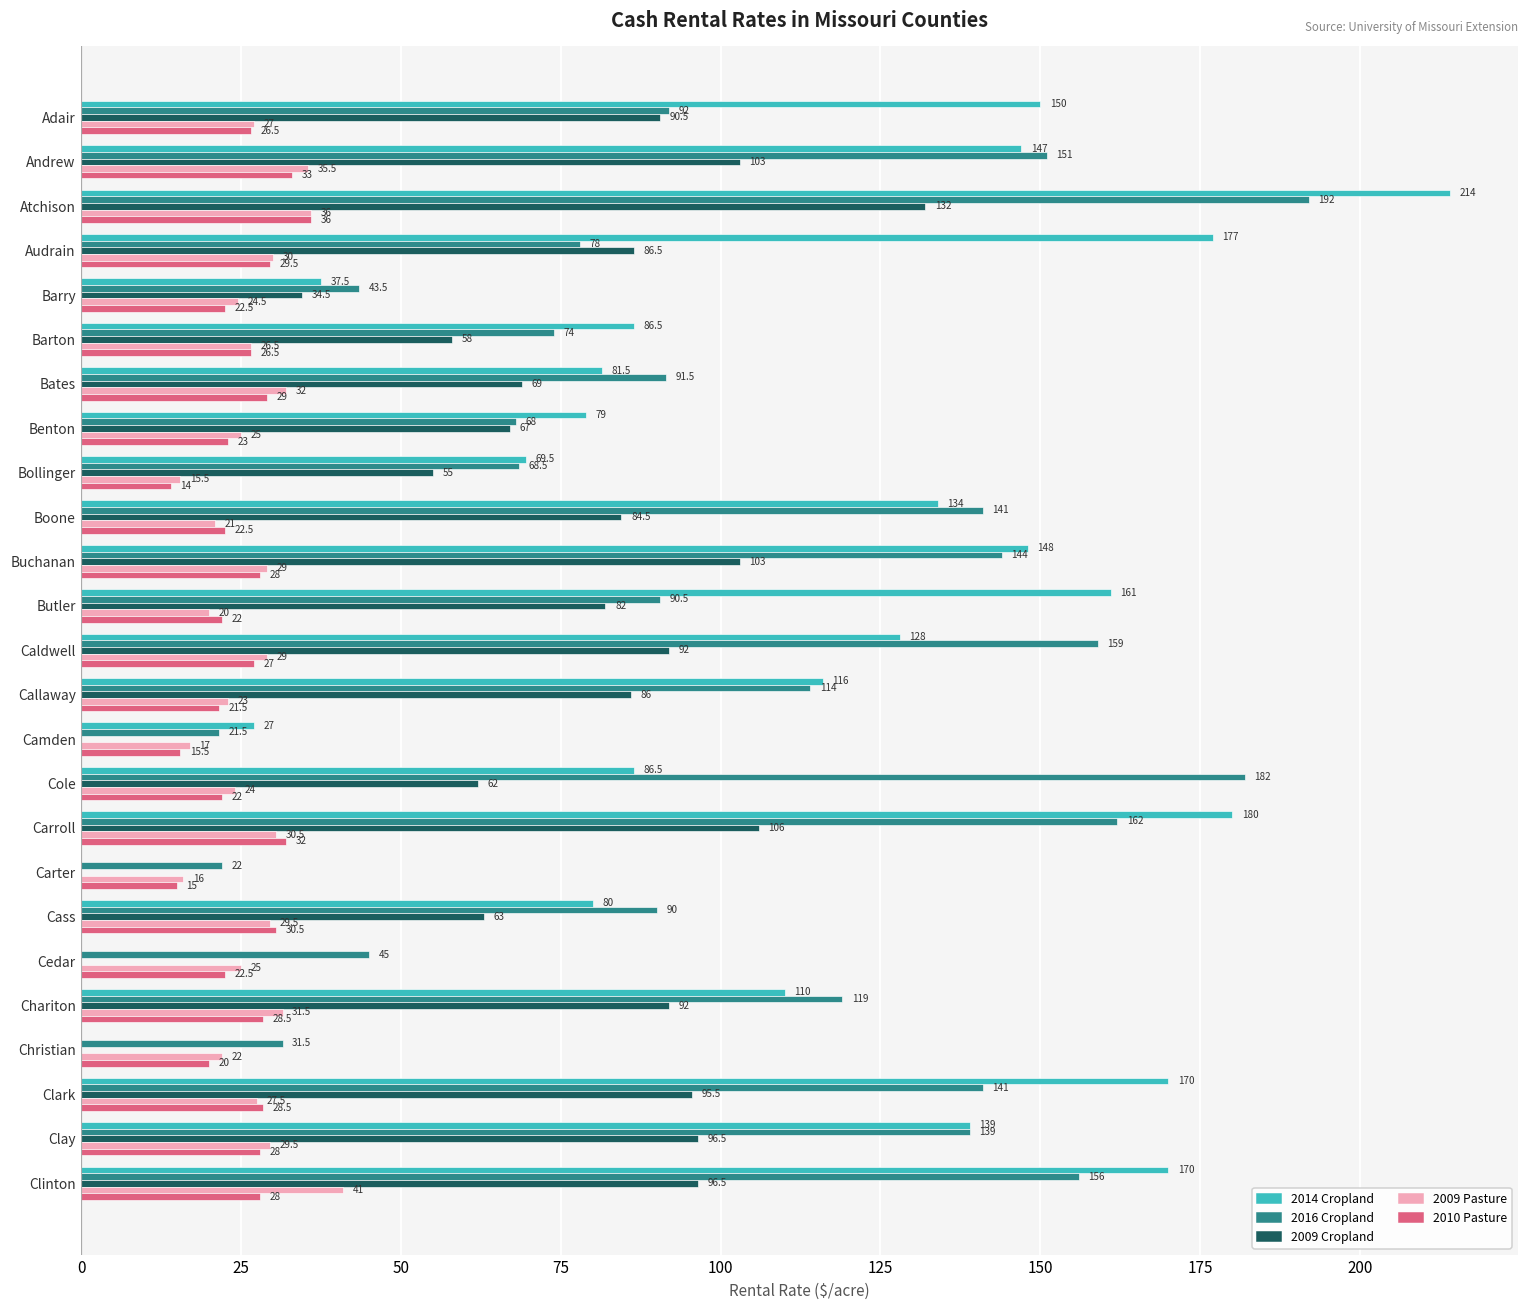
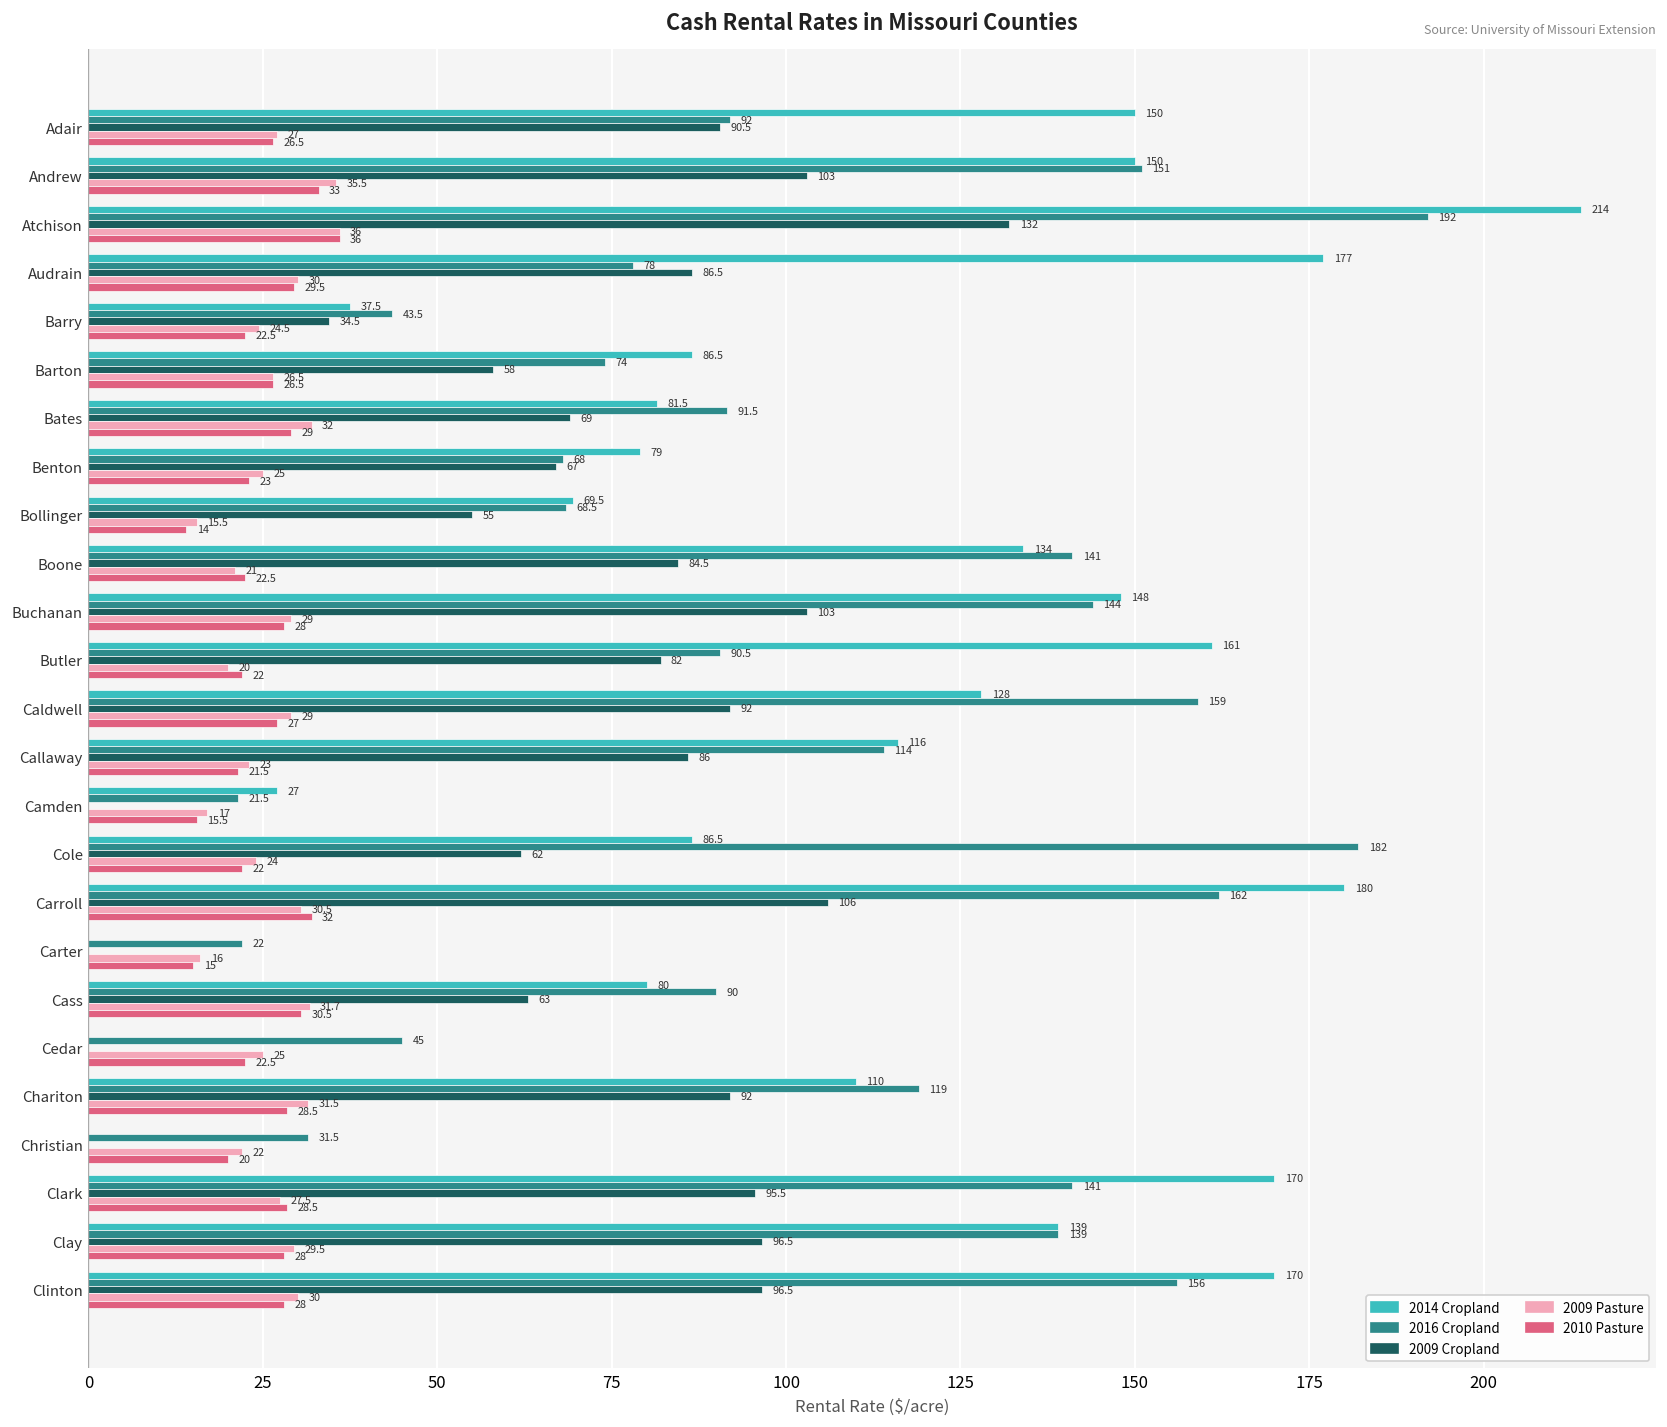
  {
    "2014 Cropland": {
      "Adair": 150,
-     "Andrew": 147,
+     "Andrew": 150,
      "Atchison": 214,
      "Audrain": 177,
      "Barry": 37.5,
      "Barton": 86.5,
      "Bates": 81.5,
      "Benton": 79,
      "Boone": 134,
      "Buchanan": 148,
      "Butler": 161,
      "Caldwell": 128,
      "Callaway": 116,
      "Camden": 27,
      "Cole": 86.5,
      "Carroll": 180,
      "Cass": 80,
      "Chariton": 110,
      "Clark": 170,
      "Clinton": 170
    },
    "2016 Cropland": {
      "Atchison": 192,
      "Audrain": 78,
      "Barry": 43.5,
      "Barton": 74,
      "Bates": 91.5,
      "Benton": 68,
      "Boone": 141,
      "Buchanan": 144,
      "Butler": 90.5,
      "Caldwell": 159,
      "Callaway": 114,
      "Camden": 21.5,
      "Cole": 182,
      "Carroll": 162,
      "Carter": 22,
      "Cass": 90,
      "Cedar": 45,
      "Chariton": 119,
      "Christian": 31.5,
      "Clark": 141,
      "Clinton": 156
    },
    "2009 Cropland": {
      "Andrew": 103,
      "Atchison": 132,
      "Audrain": 86.5,
      "Barry": 34.5,
      "Barton": 58,
      "Bates": 69,
      "Benton": 67,
      "Bollinger": 55,
      "Boone": 84.5,
      "Buchanan": 103,
      "Butler": 82,
      "Caldwell": 92,
      "Callaway": 86,
      "Cole": 62,
      "Carroll": 106,
      "Cass": 63,
      "Chariton": 92,
      "Clark": 95.5,
      "Clay": 96.5,
      "Clinton": 96.5
    },
    "2009 Pasture": {
      "Andrew": 35.5,
      "Barry": 24.5,
      "Bates": 32,
      "Benton": 25,
      "Bollinger": 15.5,
      "Boone": 21,
      "Buchanan": 29,
      "Butler": 20,
      "Caldwell": 29,
      "Cole": 24,
      "Carter": 16,
-     "Cass": 29.5,
+     "Cass": 31.7,
      "Cedar": 25,
      "Chariton": 31.5,
      "Christian": 22,
      "Clay": 29.5,
-     "Clinton": 41
+     "Clinton": 30
    },
    "2010 Pasture": {
      "Andrew": 33,
      "Barry": 22.5,
      "Bates": 29,
      "Benton": 23,
      "Bollinger": 14,
      "Boone": 22.5,
      "Buchanan": 28,
      "Butler": 22,
      "Caldwell": 27,
      "Cole": 22,
      "Carter": 15,
      "Cedar": 22.5,
      "Chariton": 28.5,
      "Christian": 20,
      "Clay": 28,
      "Clinton": 28
    }
  }
